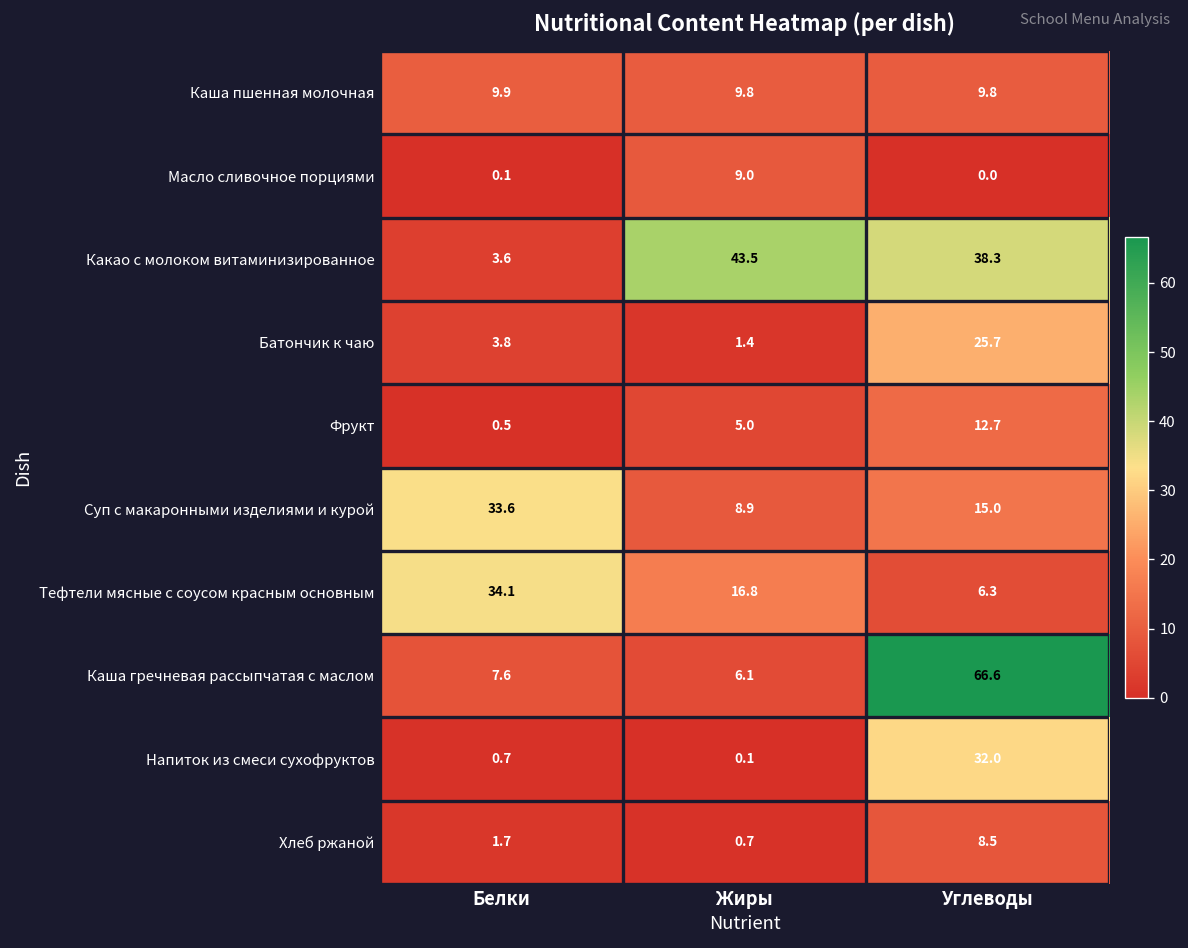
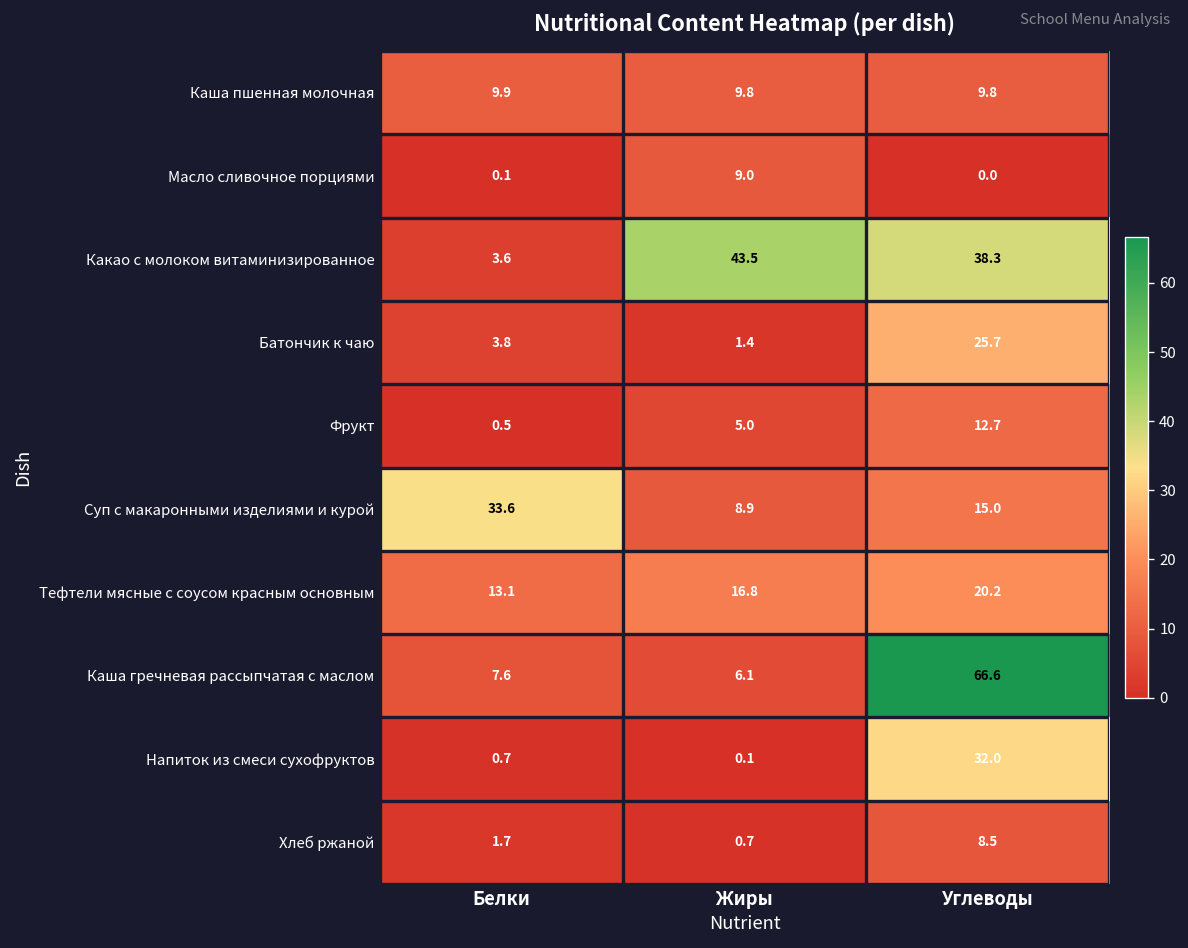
  {
    "Каша пшенная молочная": {
      "Белки": 9.9,
      "Жиры": 9.8,
      "Углеводы": 9.8
    },
    "Масло сливочное порциями": {
      "Белки": 0.1,
      "Жиры": 9.0,
      "Углеводы": 0.0
    },
    "Какао с молоком витаминизированное": {
      "Белки": 3.6,
      "Жиры": 43.5,
      "Углеводы": 38.3
    },
    "Батончик к чаю": {
      "Белки": 3.8,
      "Жиры": 1.4,
      "Углеводы": 25.7
    },
    "Фрукт": {
      "Белки": 0.5,
      "Жиры": 5.0,
      "Углеводы": 12.7
    },
    "Суп с макаронными изделиями и курой": {
      "Белки": 33.6,
      "Жиры": 8.9,
      "Углеводы": 15.0
    },
    "Тефтели мясные с соусом красным основным": {
-     "Белки": 34.1,
+     "Белки": 13.1,
      "Жиры": 16.8,
-     "Углеводы": 6.3
+     "Углеводы": 20.2
    },
    "Каша гречневая рассыпчатая с маслом": {
      "Белки": 7.6,
      "Жиры": 6.1,
      "Углеводы": 66.6
    },
    "Напиток из смеси сухофруктов": {
      "Белки": 0.7,
      "Жиры": 0.1,
      "Углеводы": 32.0
    },
    "Хлеб ржаной": {
      "Белки": 1.7,
      "Жиры": 0.7,
      "Углеводы": 8.5
    }
  }
